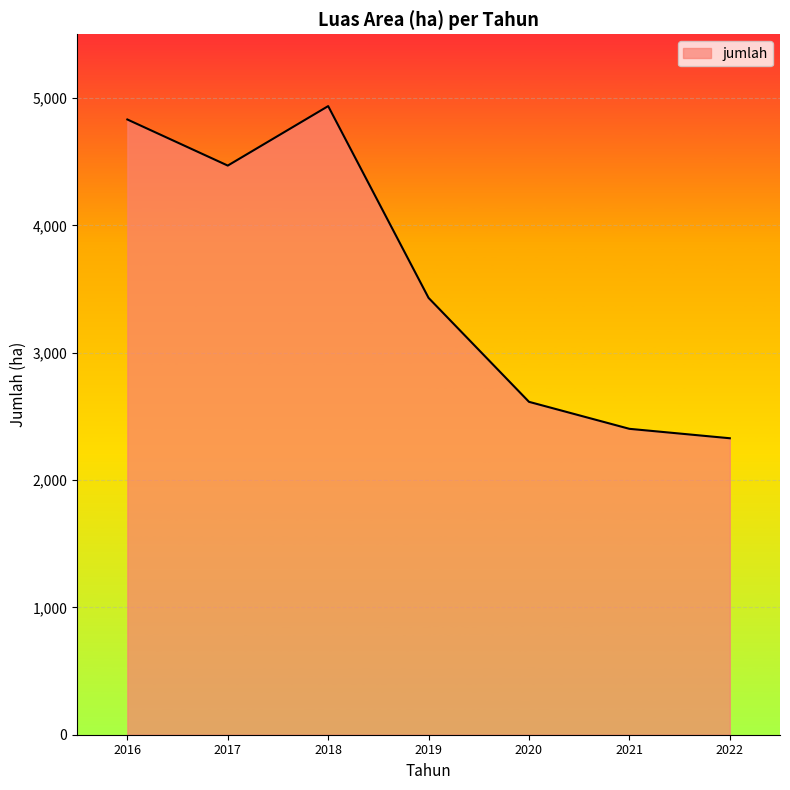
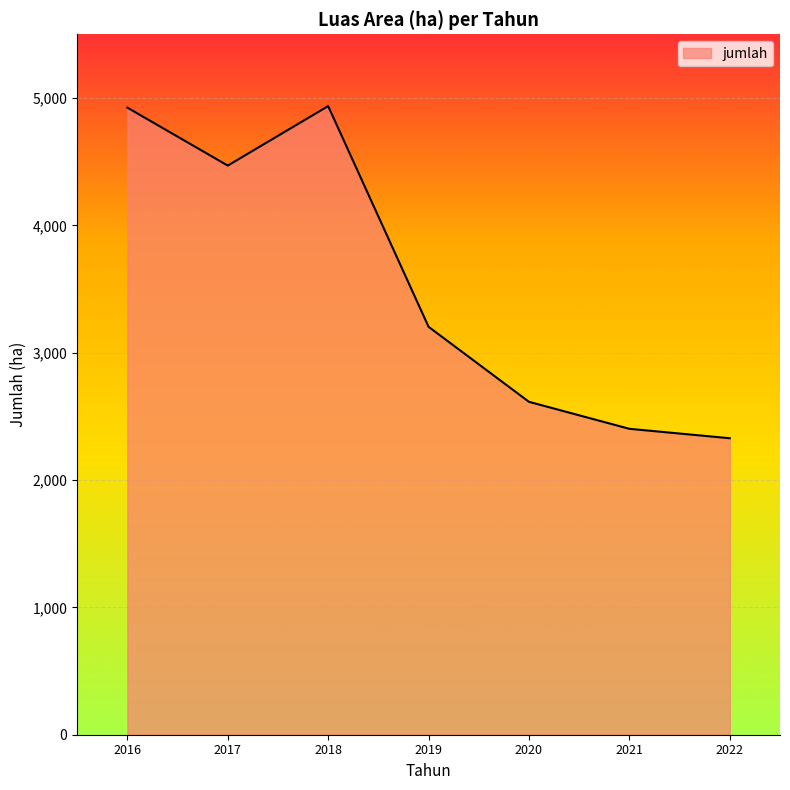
  {
-   "2016": "4,830",
+   "2016": "4,920",
    "2017": "4,470",
    "2018": "4,940",
-   "2019": "3,430",
+   "2019": "3,200",
    "2020": "2,610",
    "2021": "2,400",
    "2022": "2,330"
  }
